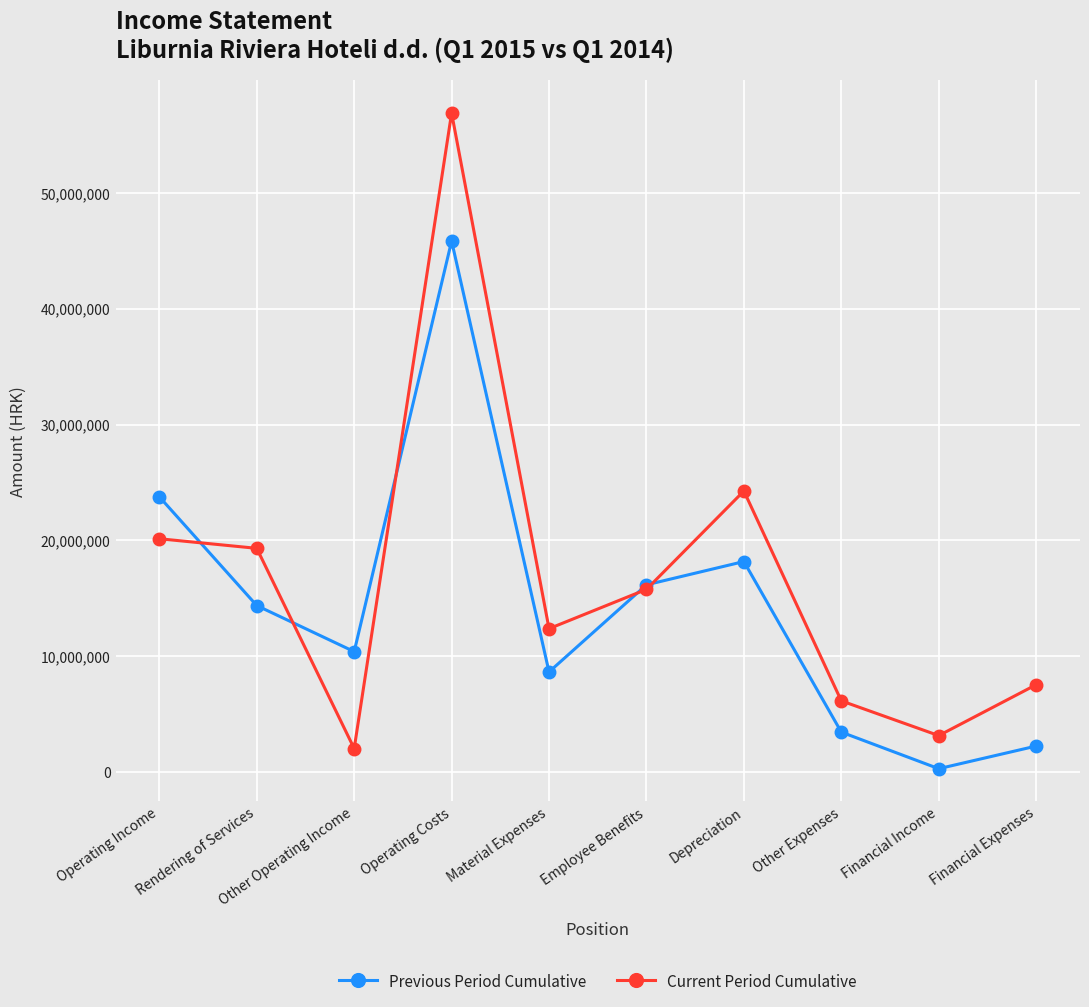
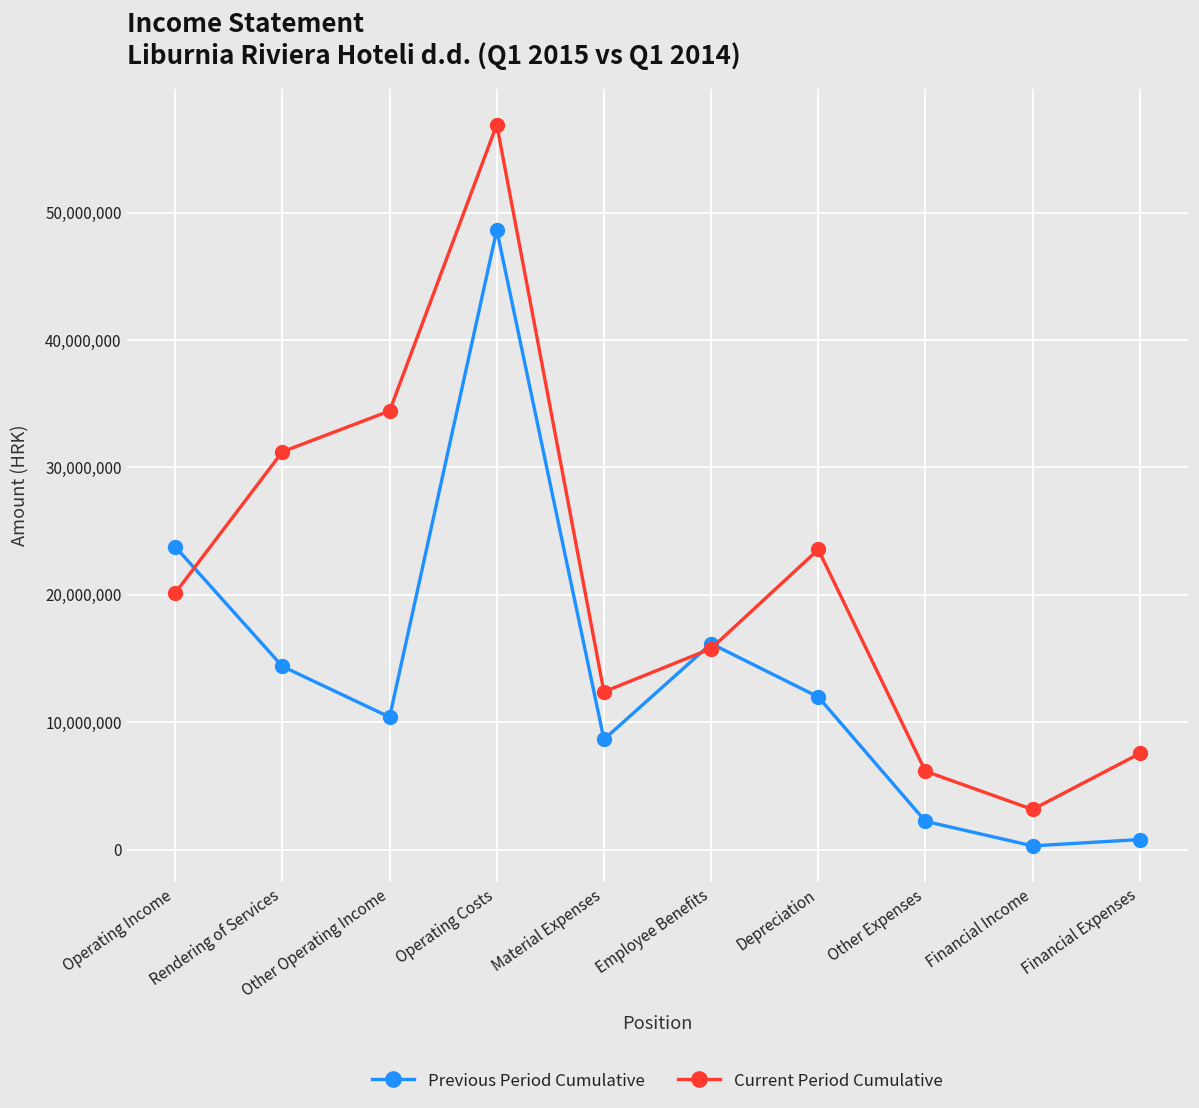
  {
    "Previous Period Cumulative": {
      "Operating Income": "23,800,000",
      "Rendering of Services": "14,400,000",
      "Other Operating Income": "10,400,000",
-     "Operating Costs": "45,900,000",
+     "Operating Costs": "48,600,000",
      "Material Expenses": "8,700,000",
      "Employee Benefits": "16,200,000",
-     "Depreciation": "18,200,000",
-     "Other Expenses": "3,500,000",
+     "Depreciation": "12,000,000",
+     "Other Expenses": "2,200,000",
      "Financial Income": "300,000",
-     "Financial Expenses": "2,300,000"
+     "Financial Expenses": "800,000"
    },
    "Current Period Cumulative": {
      "Operating Income": "20,200,000",
-     "Rendering of Services": "19,300,000",
-     "Other Operating Income": "2,000,000",
+     "Rendering of Services": "31,200,000",
+     "Other Operating Income": "34,400,000",
      "Operating Costs": "56,900,000",
      "Material Expenses": "12,400,000",
      "Employee Benefits": "15,800,000",
-     "Depreciation": "24,300,000",
+     "Depreciation": "23,600,000",
      "Other Expenses": "6,200,000",
      "Financial Income": "3,200,000",
      "Financial Expenses": "7,500,000"
    }
  }
